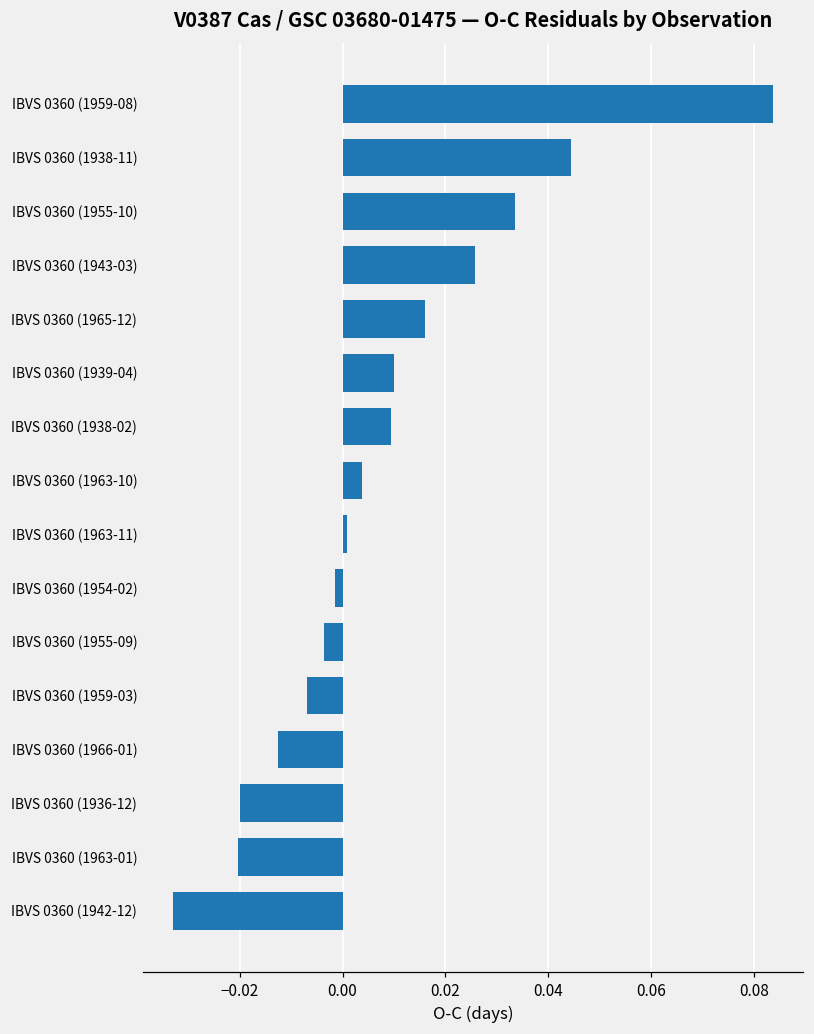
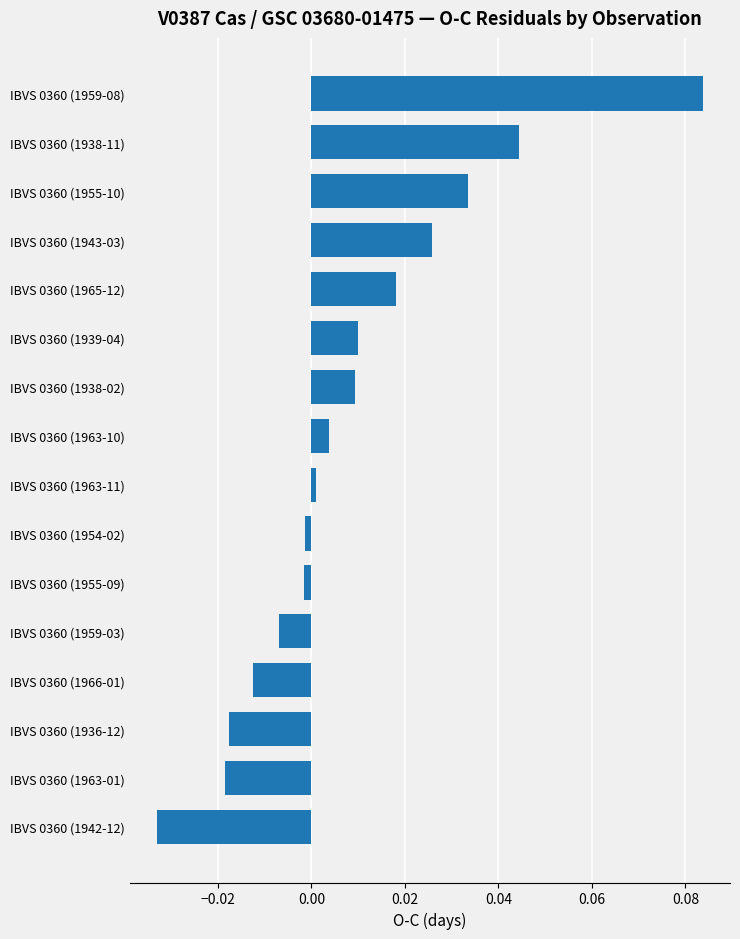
  {
    "IBVS 0360 (1959-08)": 0.084,
    "IBVS 0360 (1938-11)": 0.044,
    "IBVS 0360 (1955-10)": 0.034,
    "IBVS 0360 (1943-03)": 0.026,
-   "IBVS 0360 (1965-12)": 0.016,
+   "IBVS 0360 (1965-12)": 0.018,
    "IBVS 0360 (1939-04)": 0.010,
    "IBVS 0360 (1938-02)": 0.009,
    "IBVS 0360 (1963-10)": 0.004,
    "IBVS 0360 (1963-11)": 0.001,
    "IBVS 0360 (1954-02)": -0.001,
-   "IBVS 0360 (1955-09)": -0.004,
+   "IBVS 0360 (1955-09)": -0.002,
    "IBVS 0360 (1959-03)": -0.007,
    "IBVS 0360 (1966-01)": -0.013,
-   "IBVS 0360 (1936-12)": -0.020,
-   "IBVS 0360 (1963-01)": -0.020,
+   "IBVS 0360 (1936-12)": -0.018,
+   "IBVS 0360 (1963-01)": -0.019,
    "IBVS 0360 (1942-12)": -0.033
  }
